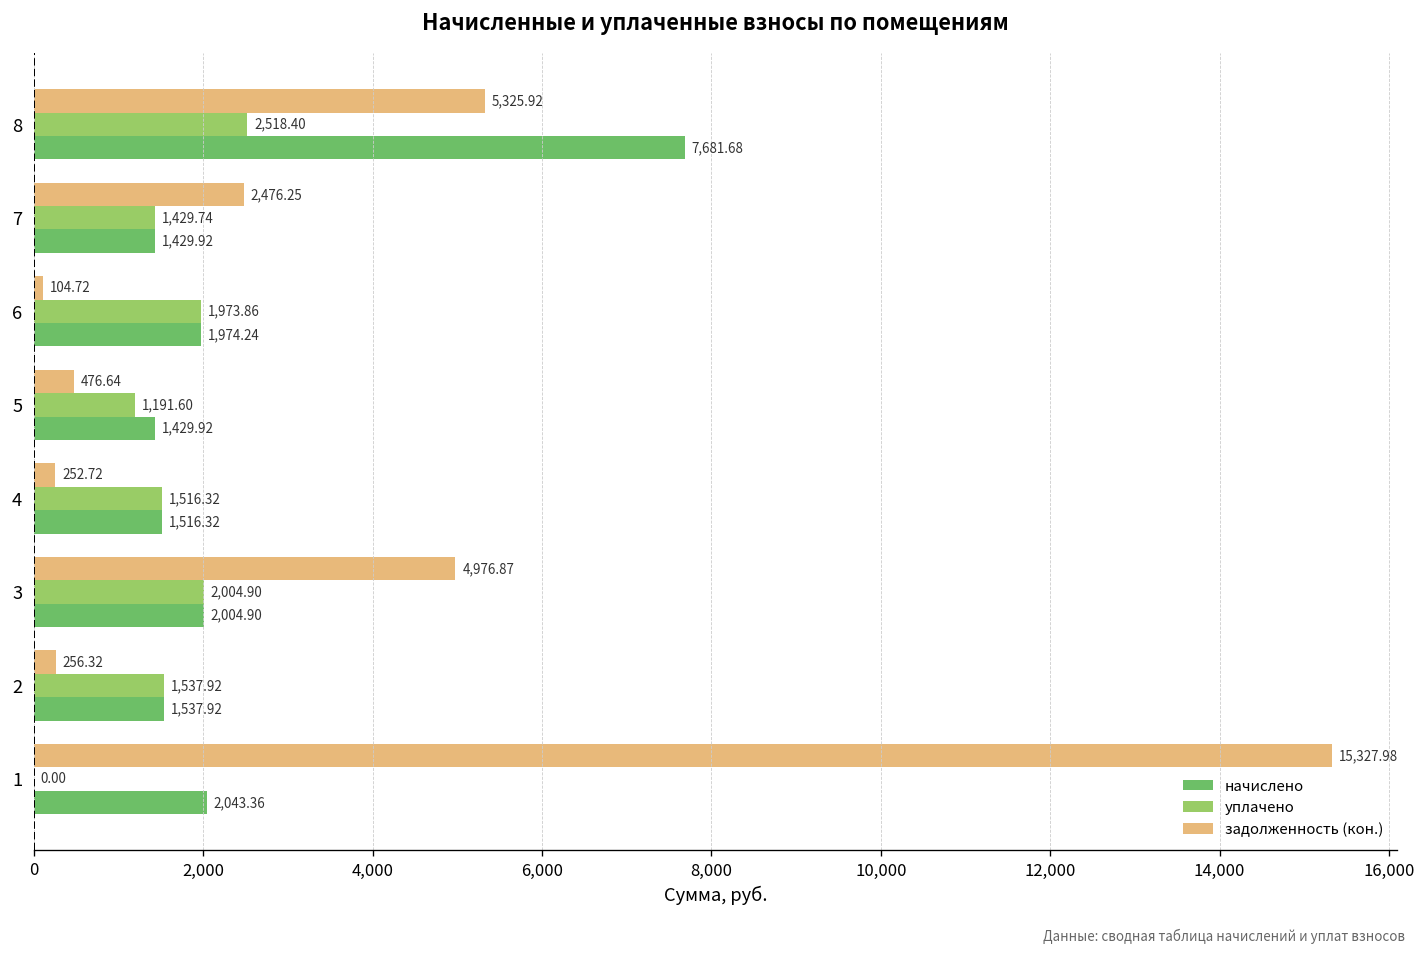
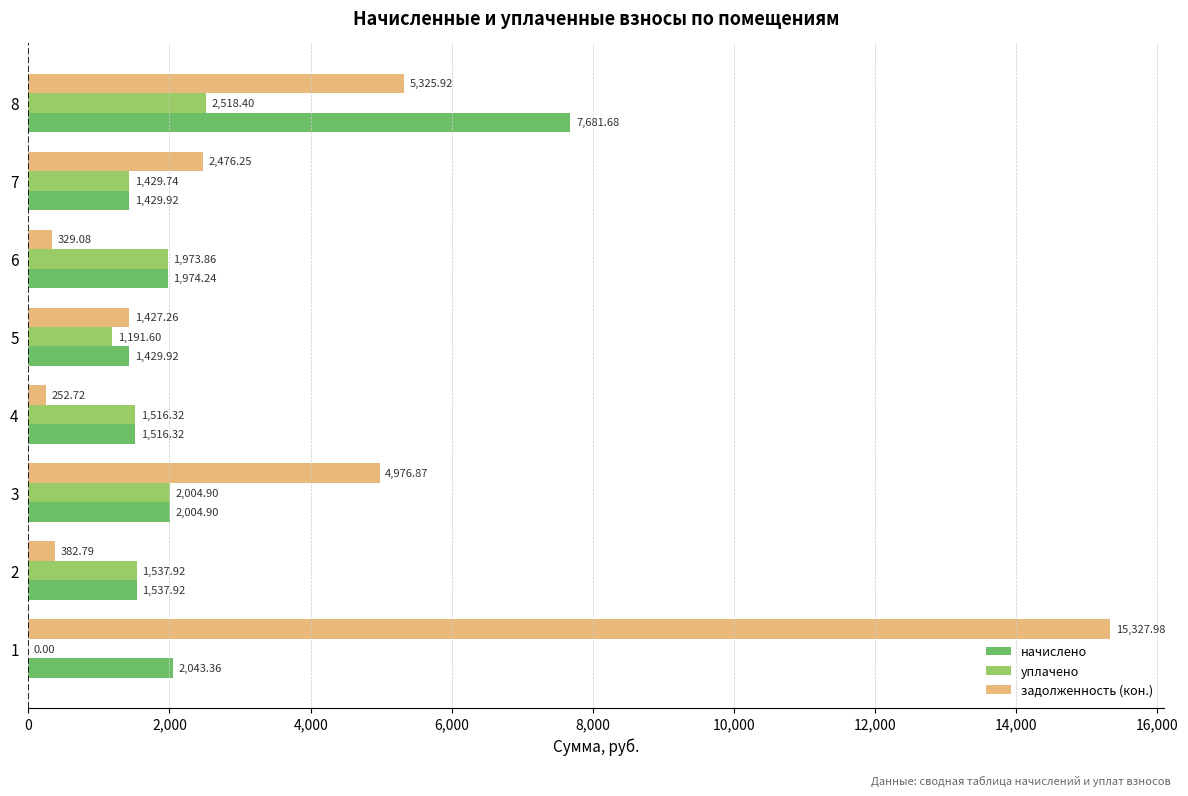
  {
    "задолженность (кон.)": {
      "8": "5,325.92",
      "7": "2,476.25",
-     "6": "104.72",
-     "5": "476.64",
+     "6": "329.08",
+     "5": "1,427.26",
      "4": "252.72",
      "3": "4,976.87",
-     "2": "256.32",
+     "2": "382.79",
      "1": "15,327.98"
    }
  }
